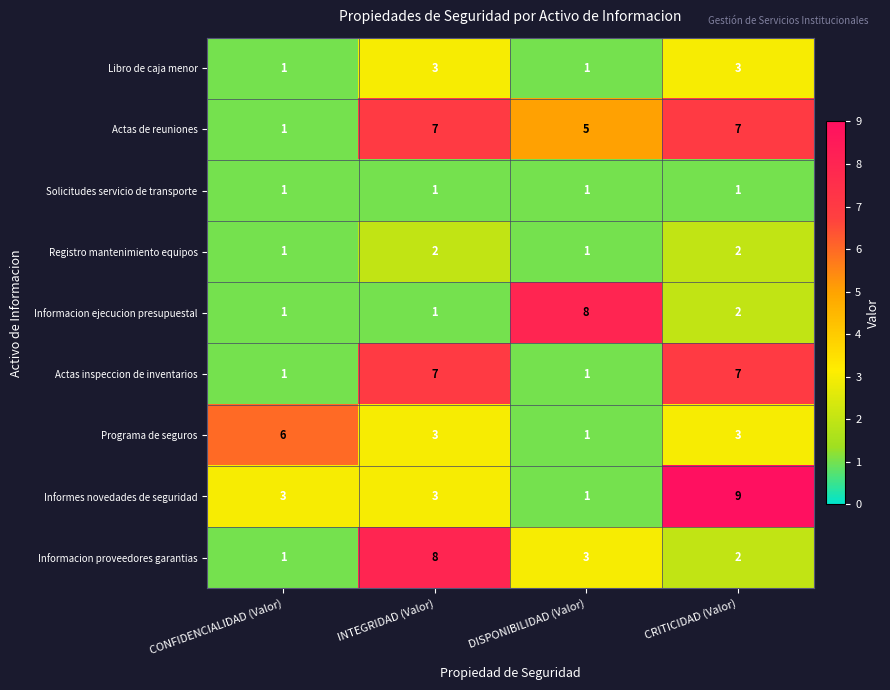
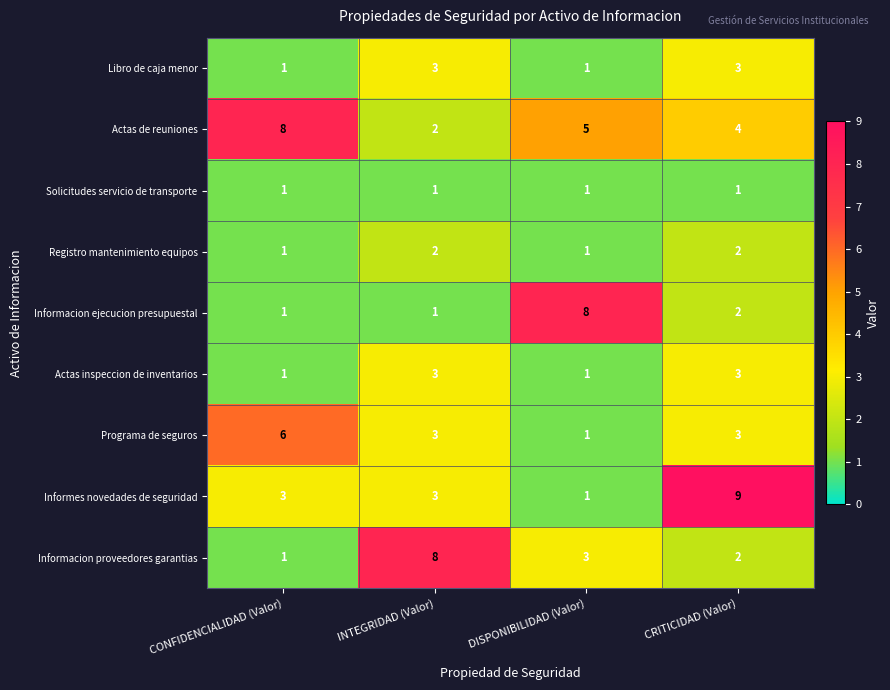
  {
    "Libro de caja menor": {
      "CONFIDENCIALIDAD (Valor)": 1,
      "INTEGRIDAD (Valor)": 3,
      "DISPONIBILIDAD (Valor)": 1,
      "CRITICIDAD (Valor)": 3
    },
    "Actas de reuniones": {
-     "CONFIDENCIALIDAD (Valor)": 1,
-     "INTEGRIDAD (Valor)": 7,
+     "CONFIDENCIALIDAD (Valor)": 8,
+     "INTEGRIDAD (Valor)": 2,
      "DISPONIBILIDAD (Valor)": 5,
-     "CRITICIDAD (Valor)": 7
+     "CRITICIDAD (Valor)": 4
    },
    "Solicitudes servicio de transporte": {
      "CONFIDENCIALIDAD (Valor)": 1,
      "INTEGRIDAD (Valor)": 1,
      "DISPONIBILIDAD (Valor)": 1,
      "CRITICIDAD (Valor)": 1
    },
    "Registro mantenimiento equipos": {
      "CONFIDENCIALIDAD (Valor)": 1,
      "INTEGRIDAD (Valor)": 2,
      "DISPONIBILIDAD (Valor)": 1,
      "CRITICIDAD (Valor)": 2
    },
    "Informacion ejecucion presupuestal": {
      "CONFIDENCIALIDAD (Valor)": 1,
      "INTEGRIDAD (Valor)": 1,
      "DISPONIBILIDAD (Valor)": 8,
      "CRITICIDAD (Valor)": 2
    },
    "Actas inspeccion de inventarios": {
      "CONFIDENCIALIDAD (Valor)": 1,
-     "INTEGRIDAD (Valor)": 7,
+     "INTEGRIDAD (Valor)": 3,
      "DISPONIBILIDAD (Valor)": 1,
-     "CRITICIDAD (Valor)": 7
+     "CRITICIDAD (Valor)": 3
    },
    "Programa de seguros": {
      "CONFIDENCIALIDAD (Valor)": 6,
      "INTEGRIDAD (Valor)": 3,
      "DISPONIBILIDAD (Valor)": 1,
      "CRITICIDAD (Valor)": 3
    },
    "Informes novedades de seguridad": {
      "CONFIDENCIALIDAD (Valor)": 3,
      "INTEGRIDAD (Valor)": 3,
      "DISPONIBILIDAD (Valor)": 1,
      "CRITICIDAD (Valor)": 9
    },
    "Informacion proveedores garantias": {
      "CONFIDENCIALIDAD (Valor)": 1,
      "INTEGRIDAD (Valor)": 8,
      "DISPONIBILIDAD (Valor)": 3,
      "CRITICIDAD (Valor)": 2
    }
  }
